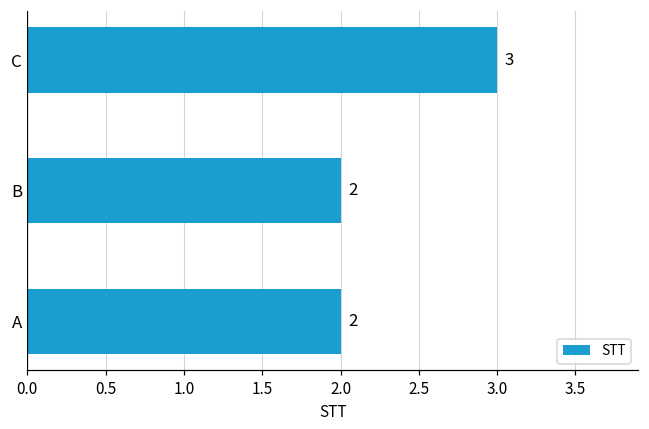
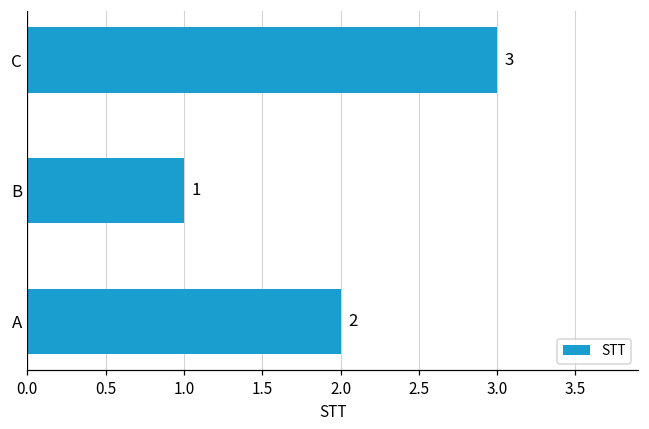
  {
    "C": 3,
-   "B": 2,
+   "B": 1,
    "A": 2
  }
